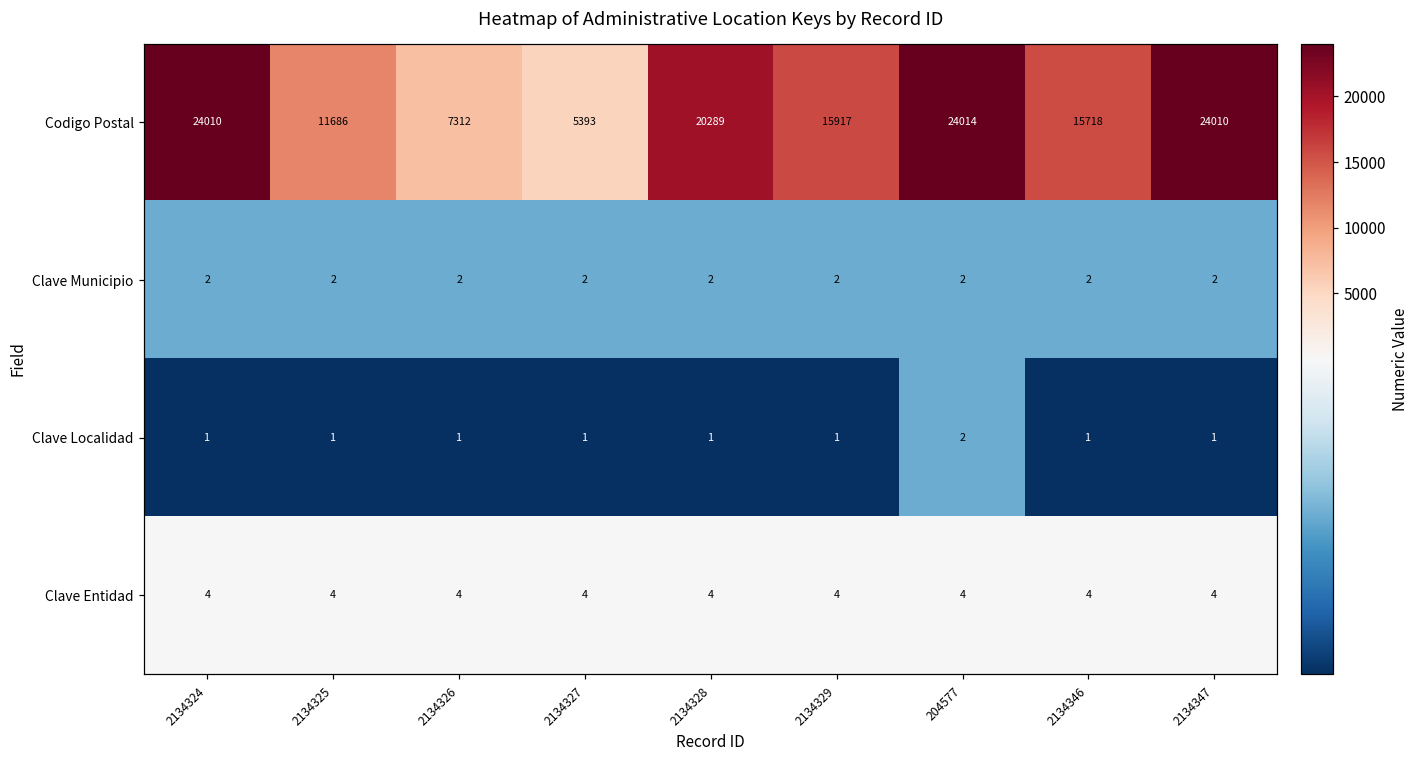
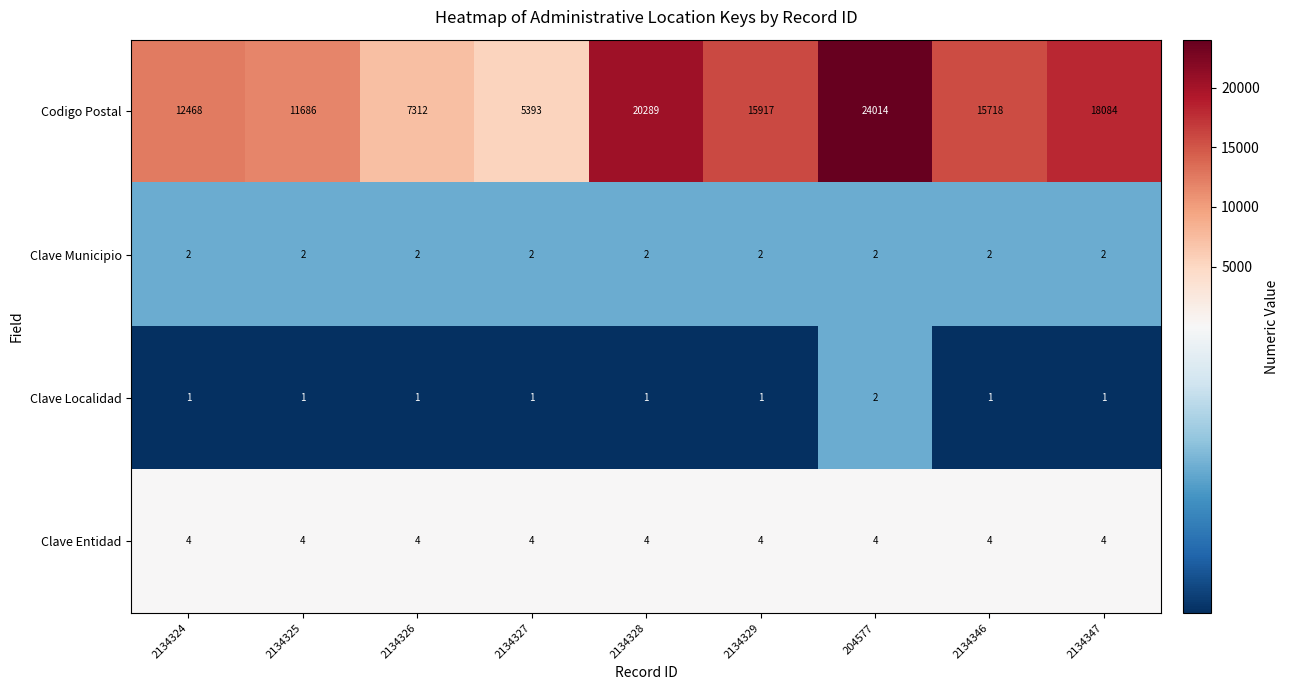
  {
    "Codigo Postal": {
-     "2134324": 24010,
+     "2134324": 12468,
      "2134325": 11686,
      "2134326": 7312,
      "2134327": 5393,
      "2134328": 20289,
      "2134329": 15917,
      "204577": 24014,
      "2134346": 15718,
-     "2134347": 24010
+     "2134347": 18084
    },
    "Clave Municipio": {
      "2134324": 2,
      "2134325": 2,
      "2134326": 2,
      "2134327": 2,
      "2134328": 2,
      "2134329": 2,
      "204577": 2,
      "2134346": 2,
      "2134347": 2
    },
    "Clave Localidad": {
      "2134324": 1,
      "2134325": 1,
      "2134326": 1,
      "2134327": 1,
      "2134328": 1,
      "2134329": 1,
      "204577": 2,
      "2134346": 1,
      "2134347": 1
    },
    "Clave Entidad": {
      "2134324": 4,
      "2134325": 4,
      "2134326": 4,
      "2134327": 4,
      "2134328": 4,
      "2134329": 4,
      "204577": 4,
      "2134346": 4,
      "2134347": 4
    }
  }
